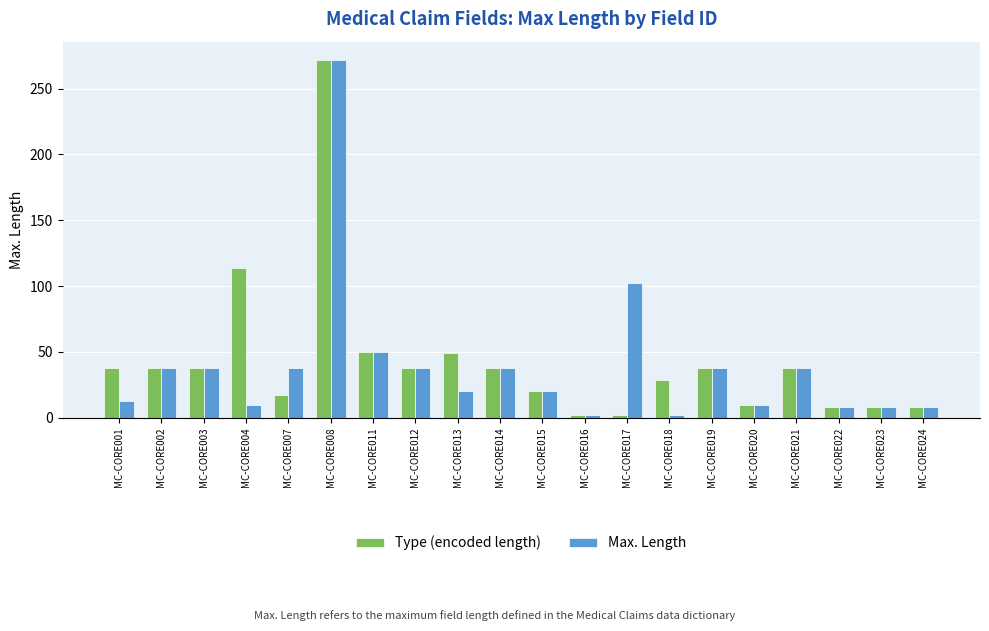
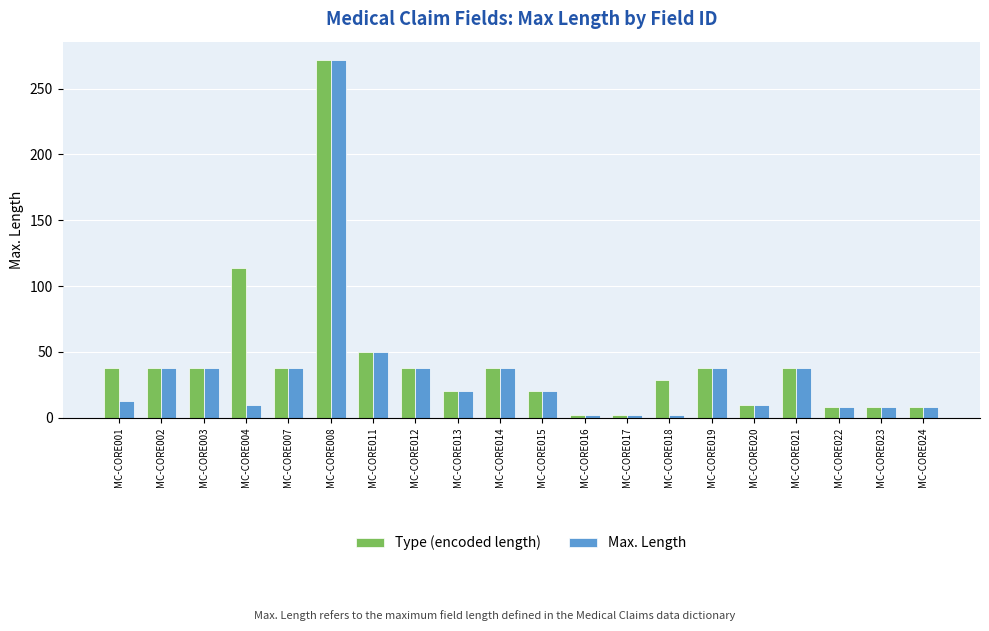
  {
    "Type (encoded length)": {
      "MC-CORE001": 38,
      "MC-CORE002": 38,
      "MC-CORE003": 38,
      "MC-CORE004": 114,
-     "MC-CORE007": 17,
+     "MC-CORE007": 38,
      "MC-CORE008": 272,
      "MC-CORE011": 50,
      "MC-CORE012": 38,
-     "MC-CORE013": 49,
+     "MC-CORE013": 20,
      "MC-CORE014": 38,
      "MC-CORE015": 20,
      "MC-CORE016": 2,
      "MC-CORE017": 2,
      "MC-CORE018": 29,
      "MC-CORE019": 38,
      "MC-CORE020": 10,
      "MC-CORE021": 38,
      "MC-CORE022": 8,
      "MC-CORE023": 8,
      "MC-CORE024": 8
    },
    "Max. Length": {
      "MC-CORE001": 13,
      "MC-CORE002": 38,
      "MC-CORE003": 38,
      "MC-CORE004": 10,
      "MC-CORE007": 38,
      "MC-CORE008": 272,
      "MC-CORE011": 50,
      "MC-CORE012": 38,
      "MC-CORE013": 20,
      "MC-CORE014": 38,
      "MC-CORE015": 20,
      "MC-CORE016": 2,
-     "MC-CORE017": 102,
+     "MC-CORE017": 2,
      "MC-CORE018": 2,
      "MC-CORE019": 38,
      "MC-CORE020": 10,
      "MC-CORE021": 38,
      "MC-CORE022": 8,
      "MC-CORE023": 8,
      "MC-CORE024": 8
    }
  }
